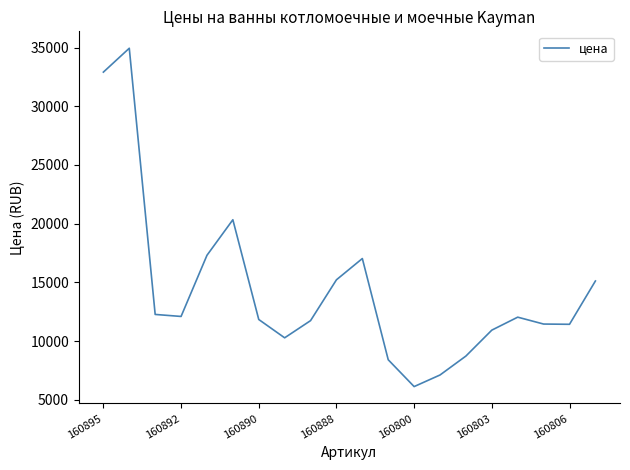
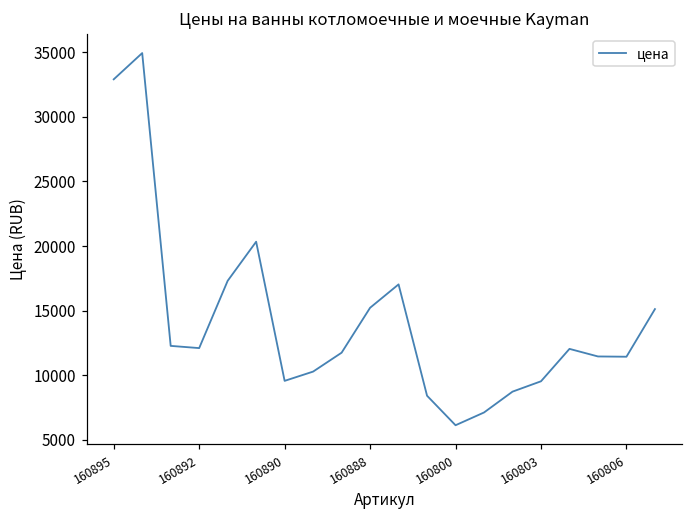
  {
    "160895": 32900,
    "160892": 12100,
-   "160890": 11800,
+   "160890": 9600,
    "160888": 15200,
    "160800": 6100,
-   "160803": 10900,
+   "160803": 9500,
    "160806": 11400
  }
